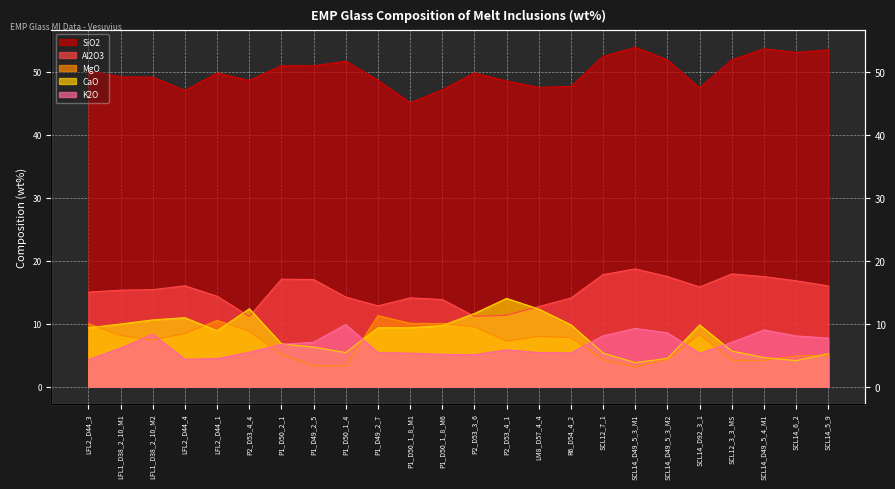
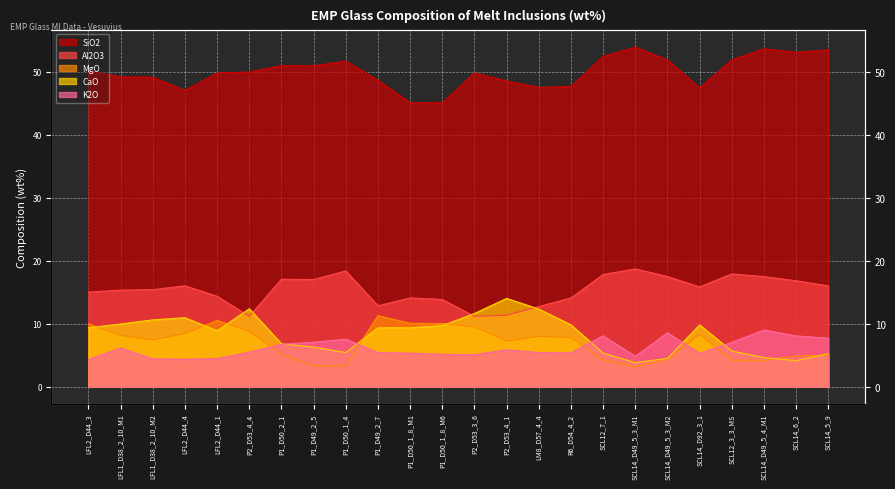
  {
    "SiO2": {
      "LFL1_D38_2_10_M1": 49,
      "LFL1_D38_2_10_M2": 49,
      "LFL2_D44_4": 47,
      "LFL2_D44_1": 50,
-     "P2_D53_4_4": 49,
+     "P2_D53_4_4": 50,
      "P1_D50_2_1": 51,
      "P1_D49_2_5": 51,
      "P1_D50_1_4": 52,
      "P1_D49_2_7": 49,
      "P1_D50_1_8_M1": 45,
-     "P1_D50_1_8_M6": 47,
+     "P1_D50_1_8_M6": 45,
      "P2_D53_3_6": 50,
      "P2_D53_4_1": 49,
      "LM8_D57_4_4": 48,
      "R6_D54_4_2": 48,
      "SCL12_7_1": 52,
      "SCL14_D49_5_3_M1": 54,
      "SCL14_D49_5_3_M2": 52,
      "SCL14_D92_3_1": 47,
      "SCL12_3_3_MS": 52,
      "SCL14_D49_5_4_M1": 54,
      "SCL14_6_2": 53,
      "SCL14_5_9": 53
    },
    "Al2O3": {
      "LFL2_D44_3": 15,
      "LFL1_D38_2_10_M1": 15,
      "LFL1_D38_2_10_M2": 15,
      "LFL2_D44_4": 16,
      "LFL2_D44_1": 14,
      "P2_D53_4_4": 11,
      "P1_D50_2_1": 17,
      "P1_D49_2_5": 17,
-     "P1_D50_1_4": 14,
+     "P1_D50_1_4": 18,
      "P1_D49_2_7": 13,
      "P1_D50_1_8_M1": 14,
      "P1_D50_1_8_M6": 14,
      "P2_D53_3_6": 11,
      "P2_D53_4_1": 11,
      "R6_D54_4_2": 14,
      "SCL12_7_1": 18,
      "SCL14_D49_5_3_M1": 19,
      "SCL14_D49_5_3_M2": 18,
      "SCL14_D92_3_1": 16,
      "SCL12_3_3_MS": 18,
      "SCL14_D49_5_4_M1": 17,
      "SCL14_6_2": 17,
      "SCL14_5_9": 16
    },
    "MgO": {
      "LFL2_D44_3": 10,
      "LFL1_D38_2_10_M1": 8,
      "LFL1_D38_2_10_M2": 7,
      "LFL2_D44_4": 8,
      "LFL2_D44_1": 11,
      "P2_D53_4_4": 9,
      "P1_D50_2_1": 5,
      "P1_D49_2_5": 3,
      "P1_D50_1_4": 3,
      "P1_D49_2_7": 11,
      "P1_D50_1_8_M1": 10,
      "P2_D53_3_6": 10,
      "P2_D53_4_1": 7,
      "LM8_D57_4_4": 8,
      "R6_D54_4_2": 8,
      "SCL12_7_1": 4,
      "SCL14_D49_5_3_M1": 3,
      "SCL14_D92_3_1": 8,
      "SCL12_3_3_MS": 4,
      "SCL14_D49_5_4_M1": 4,
      "SCL14_6_2": 5
    },
    "CaO": {
      "LFL2_D44_3": 9,
      "LFL1_D38_2_10_M1": 10,
      "LFL1_D38_2_10_M2": 11,
      "LFL2_D44_4": 11,
      "LFL2_D44_1": 9,
      "P2_D53_4_4": 12,
      "P1_D49_2_5": 6,
      "P1_D50_1_4": 5,
      "P1_D49_2_7": 9,
      "P1_D50_1_8_M1": 9,
      "P2_D53_3_6": 12,
      "P2_D53_4_1": 14,
      "R6_D54_4_2": 10,
      "SCL12_7_1": 5,
      "SCL14_D49_5_3_M1": 4,
      "SCL14_D92_3_1": 10,
      "SCL12_3_3_MS": 6,
      "SCL14_D49_5_4_M1": 5,
      "SCL14_6_2": 4
    },
    "K2O": {
      "LFL2_D44_3": 4,
      "LFL1_D38_2_10_M1": 6,
-     "LFL1_D38_2_10_M2": 8,
+     "LFL1_D38_2_10_M2": 4,
      "LFL2_D44_4": 4,
      "LFL2_D44_1": 4,
      "P2_D53_4_4": 5,
      "P1_D49_2_5": 7,
-     "P1_D50_1_4": 10,
+     "P1_D50_1_4": 8,
      "P1_D49_2_7": 5,
      "P1_D50_1_8_M1": 5,
      "P1_D50_1_8_M6": 5,
      "P2_D53_3_6": 5,
      "P2_D53_4_1": 6,
      "LM8_D57_4_4": 5,
      "R6_D54_4_2": 5,
      "SCL12_7_1": 8,
-     "SCL14_D49_5_3_M1": 9,
+     "SCL14_D49_5_3_M1": 5,
      "SCL14_D49_5_3_M2": 9,
      "SCL14_D92_3_1": 5,
      "SCL12_3_3_MS": 7,
      "SCL14_D49_5_4_M1": 9,
      "SCL14_6_2": 8,
      "SCL14_5_9": 8
    }
  }
